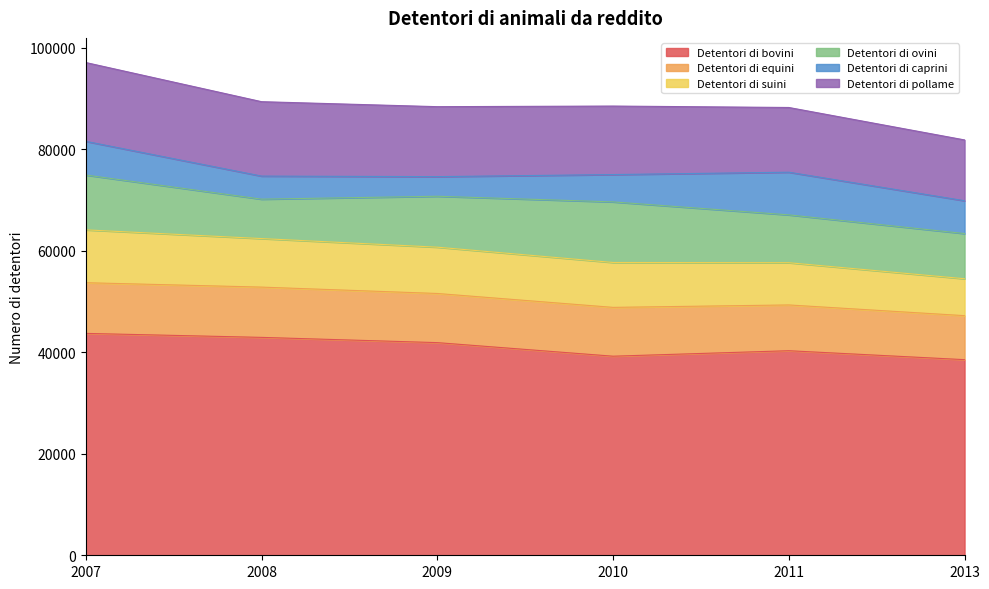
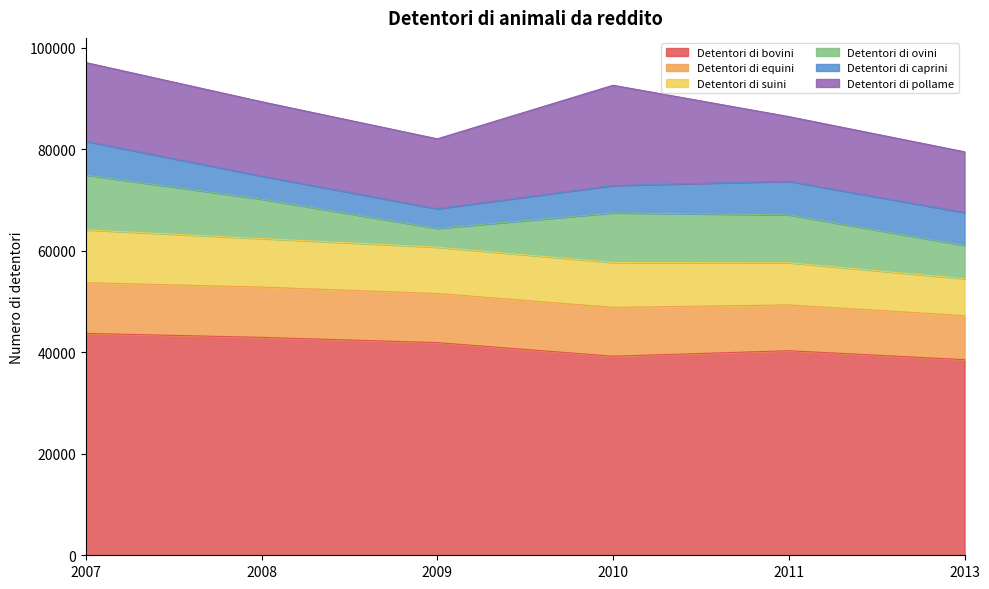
  {
    "Detentori di bovini": {
      "2007": 44000,
      "2008": 43000,
      "2009": 42000,
      "2010": 39000,
      "2011": 40000,
      "2013": 39000
    },
    "Detentori di ovini": {
      "2007": 11000,
      "2008": 8000,
-     "2009": 10000,
-     "2010": 12000,
+     "2009": 4000,
+     "2010": 10000,
      "2011": 9000,
-     "2013": 9000
+     "2013": 7000
    },
    "Detentori di caprini": {
      "2007": 7000,
      "2008": 5000,
      "2009": 4000,
      "2010": 5000,
-     "2011": 8000,
+     "2011": 7000,
      "2013": 6000
    },
    "Detentori di pollame": {
      "2007": 16000,
      "2008": 15000,
      "2009": 14000,
-     "2010": 14000,
+     "2010": 20000,
      "2011": 13000,
      "2013": 12000
    }
  }
